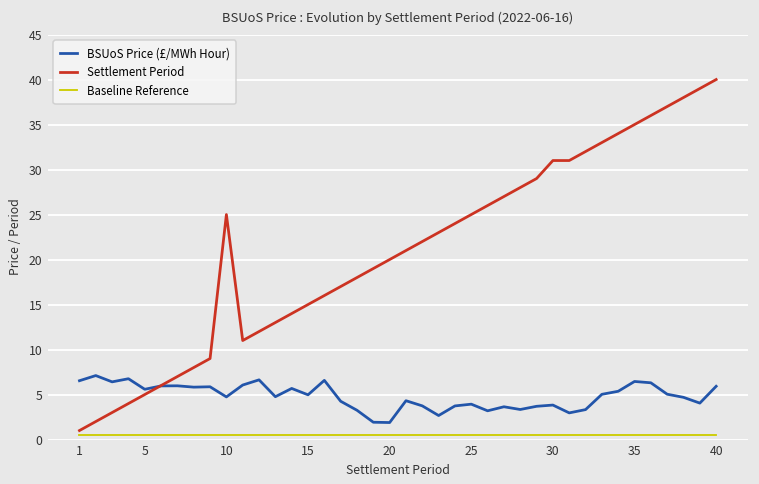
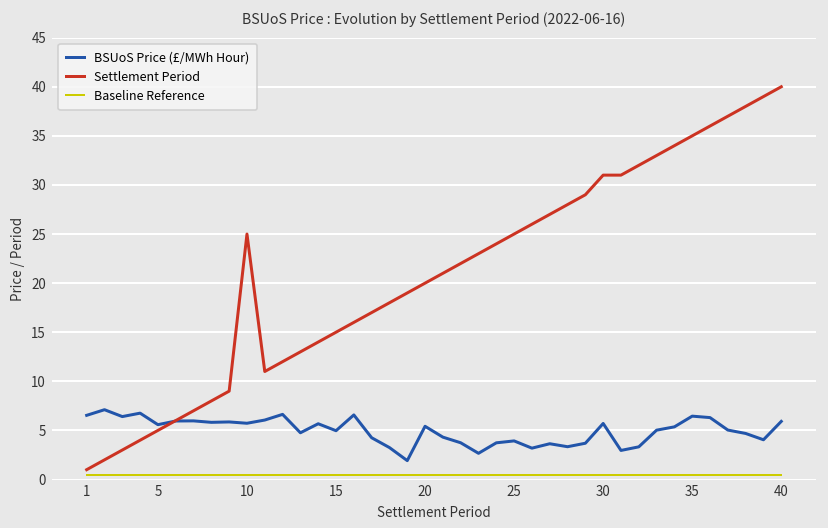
  {
    "BSUoS Price (£/MWh Hour)": {
      "1": 7,
      "5": 6,
-     "10": 5,
+     "10": 6,
      "15": 5,
-     "20": 2,
+     "20": 5,
      "25": 4,
-     "30": 4,
+     "30": 6,
      "35": 6,
      "40": 6
    },
    "Settlement Period": {
      "1": 1,
      "5": 5,
      "10": 25,
      "15": 15,
      "20": 20,
      "25": 25,
      "30": 31,
      "35": 35,
      "40": 40
    },
    "Baseline Reference": {
      "1": 1,
      "5": 1,
      "10": 1,
      "15": 1,
      "20": 1,
      "25": 1,
      "30": 1,
      "35": 1,
      "40": 1
    }
  }
